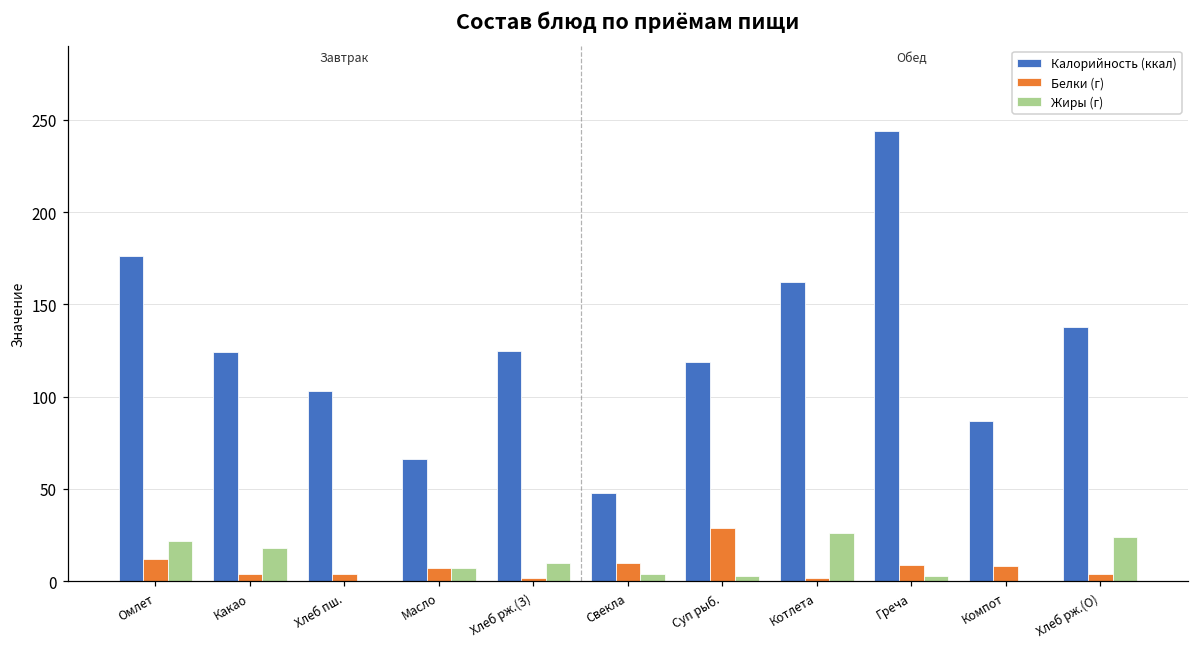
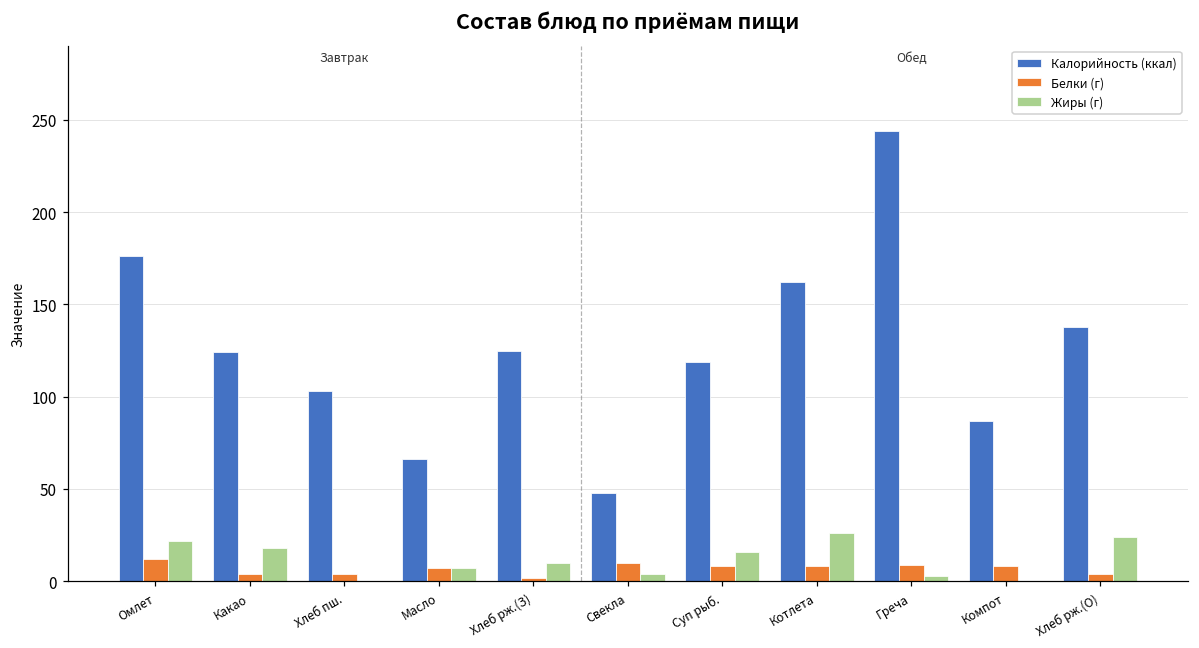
  {
    "Калорийность (ккал)": {
      "Омлет": 176,
      "Какао": 124,
      "Хлеб пш.": 103,
      "Масло": 66,
      "Хлеб рж.(З)": 125,
      "Свекла": 48,
      "Суп рыб.": 119,
      "Котлета": 162,
      "Греча": 244,
      "Компот": 87,
      "Хлеб рж.(О)": 138
    },
    "Белки (г)": {
      "Омлет": 12,
      "Какао": 4,
      "Хлеб пш.": 4,
      "Масло": 7,
      "Хлеб рж.(З)": 2,
      "Свекла": 10,
-     "Суп рыб.": 29,
-     "Котлета": 2,
+     "Суп рыб.": 8,
+     "Котлета": 8,
      "Греча": 9,
      "Компот": 8,
      "Хлеб рж.(О)": 4
    },
    "Жиры (г)": {
      "Омлет": 22,
      "Какао": 18,
      "Хлеб пш.": 0,
      "Масло": 7,
      "Хлеб рж.(З)": 10,
      "Свекла": 4,
-     "Суп рыб.": 3,
+     "Суп рыб.": 16,
      "Котлета": 26,
      "Греча": 3,
      "Компот": 0,
      "Хлеб рж.(О)": 24
    }
  }
